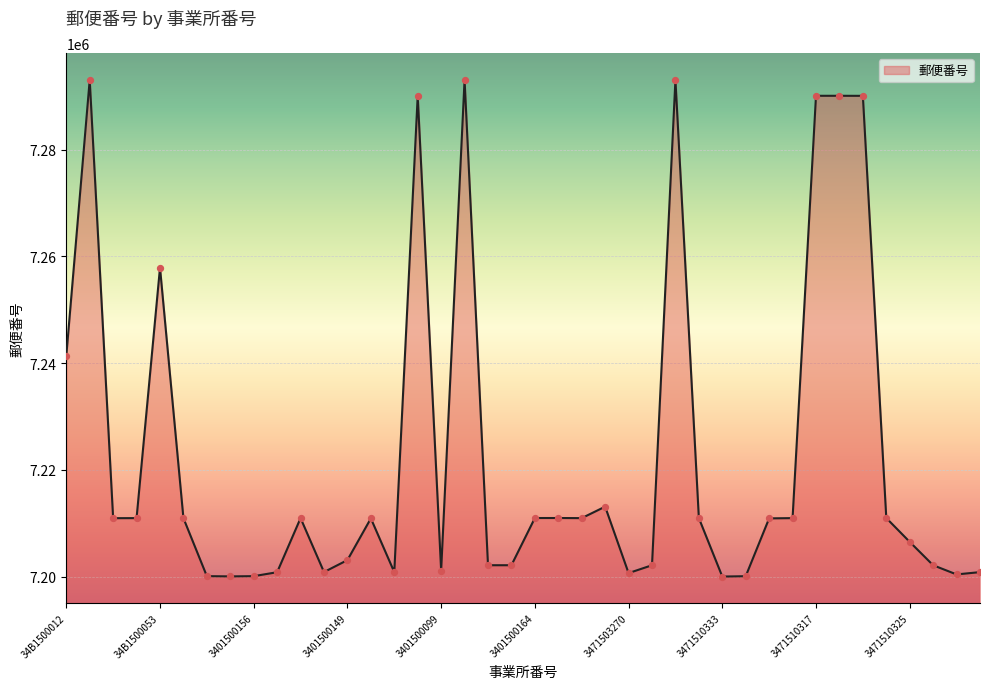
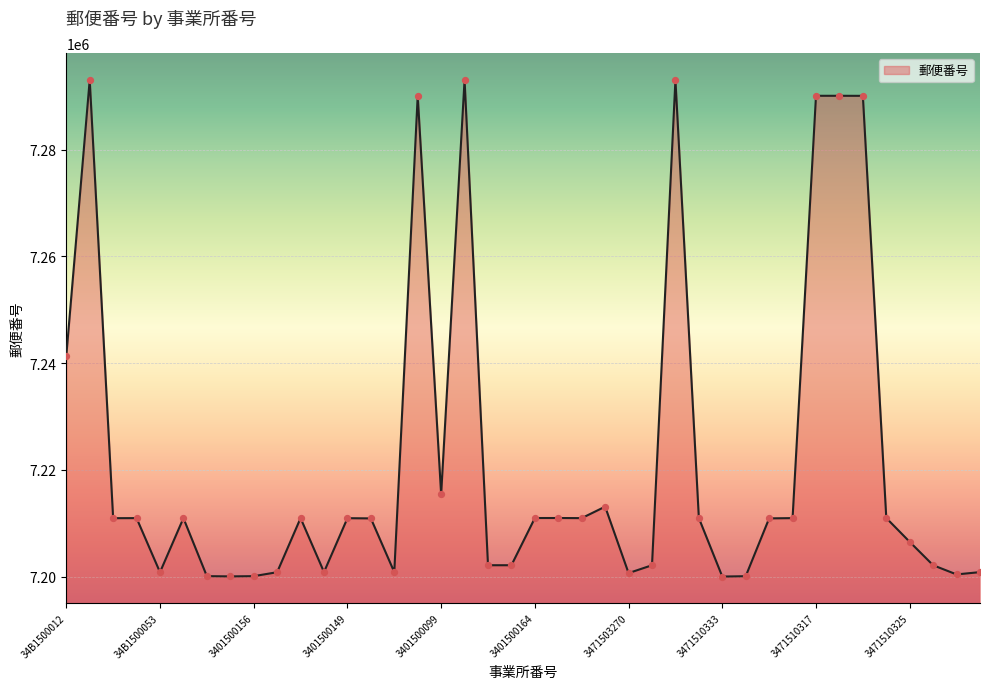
  {
    "34B1500012": 7241000,
-   "34B1500053": 7258000,
+   "34B1500053": 7201000,
    "3401500156": 7200000,
-   "3401500149": 7203000,
-   "3401500099": 7201000,
+   "3401500149": 7211000,
+   "3401500099": 7215000,
    "3401500164": 7211000,
    "3471503270": 7201000,
    "3471510333": 7200000,
    "3471510317": 7290000,
    "3471510325": 7207000
  }
